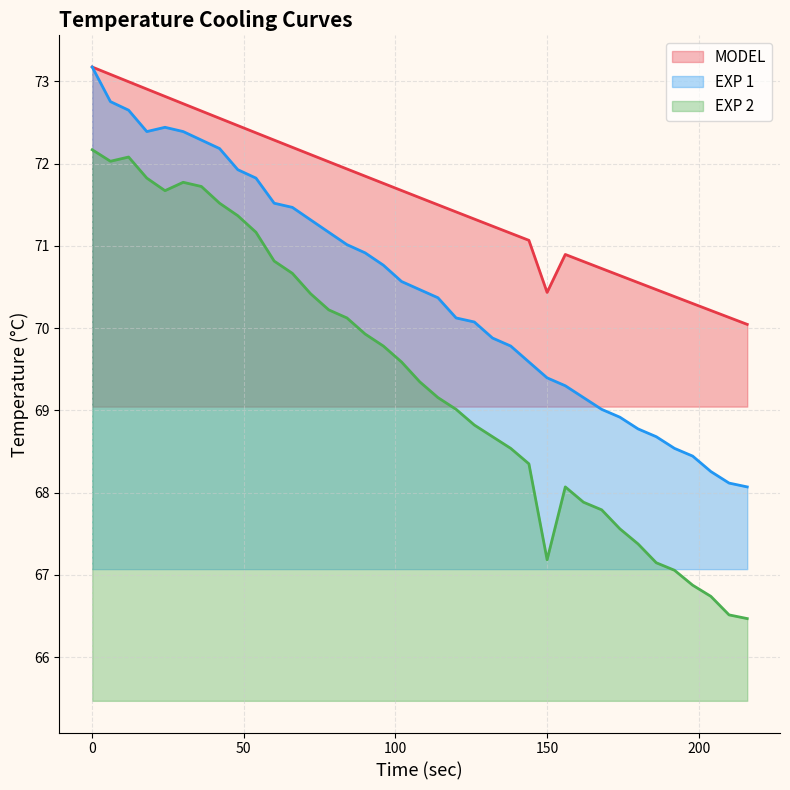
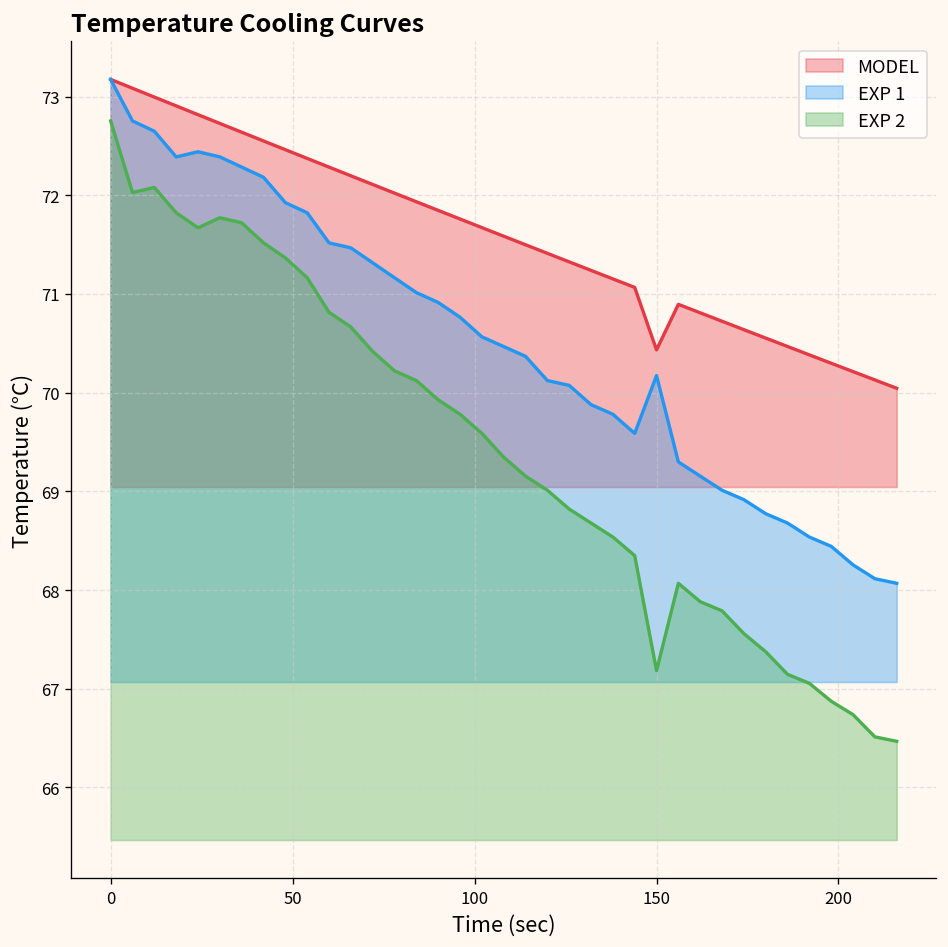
  {
    "MODEL": {
      "150": 70.4
    },
    "EXP 1": {
-     "150": 69.4
+     "150": 70.2
    },
    "EXP 2": {
-     "0": 72.2,
+     "0": 72.8,
      "150": 67.2
    }
  }
